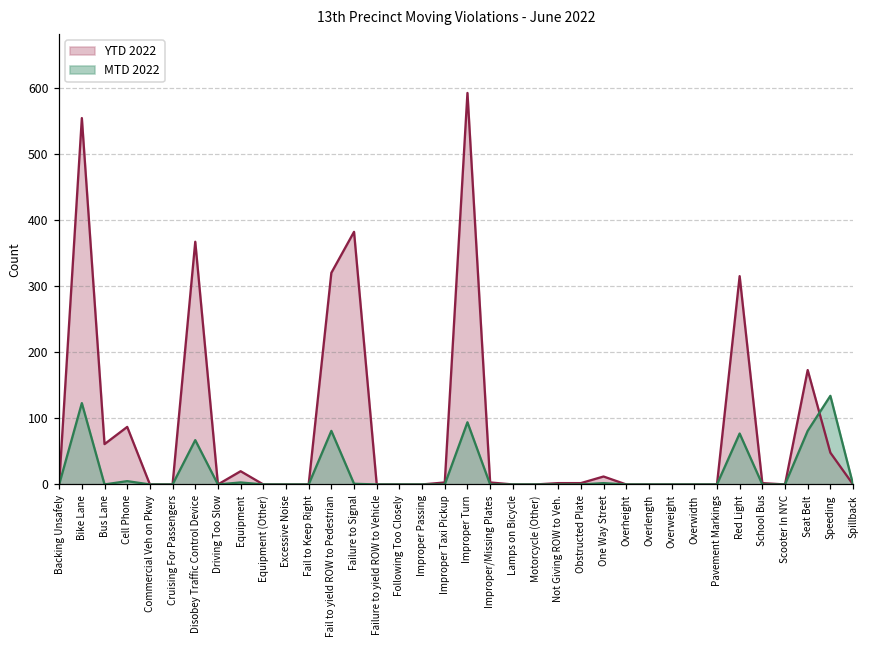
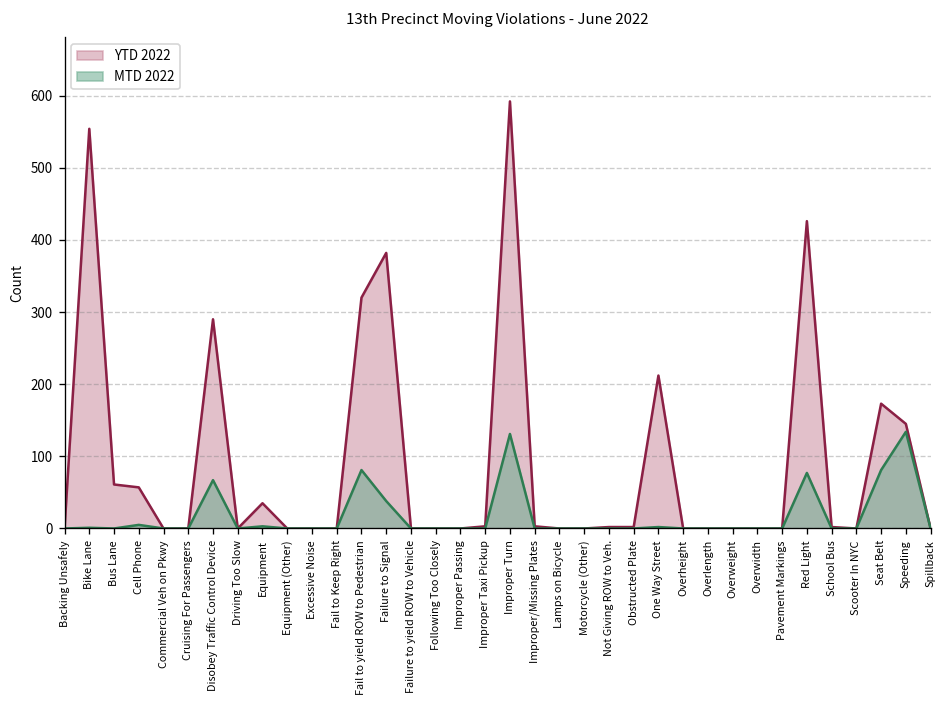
  {
    "YTD 2022": {
      "Bike Lane": 550,
      "Bus Lane": 60,
-     "Cell Phone": 90,
-     "Disobey Traffic Control Device": 370,
-     "Equipment": 20,
+     "Cell Phone": 60,
+     "Disobey Traffic Control Device": 290,
+     "Equipment": 40,
      "Fail to yield ROW to Pedestrian": 320,
      "Failure to Signal": 380,
      "Improper Turn": 590,
-     "One Way Street": 10,
-     "Red Light": 320,
+     "One Way Street": 210,
+     "Red Light": 430,
      "Seat Belt": 170,
-     "Speeding": 50
+     "Speeding": 150
    },
    "MTD 2022": {
-     "Bike Lane": 120,
+     "Bike Lane": 0,
      "Bus Lane": 0,
      "Cell Phone": 10,
      "Disobey Traffic Control Device": 70,
      "Equipment": 0,
      "Fail to yield ROW to Pedestrian": 80,
-     "Failure to Signal": 0,
-     "Improper Turn": 90,
+     "Failure to Signal": 40,
+     "Improper Turn": 130,
      "One Way Street": 0,
      "Red Light": 80,
      "Seat Belt": 80,
      "Speeding": 130
    }
  }
